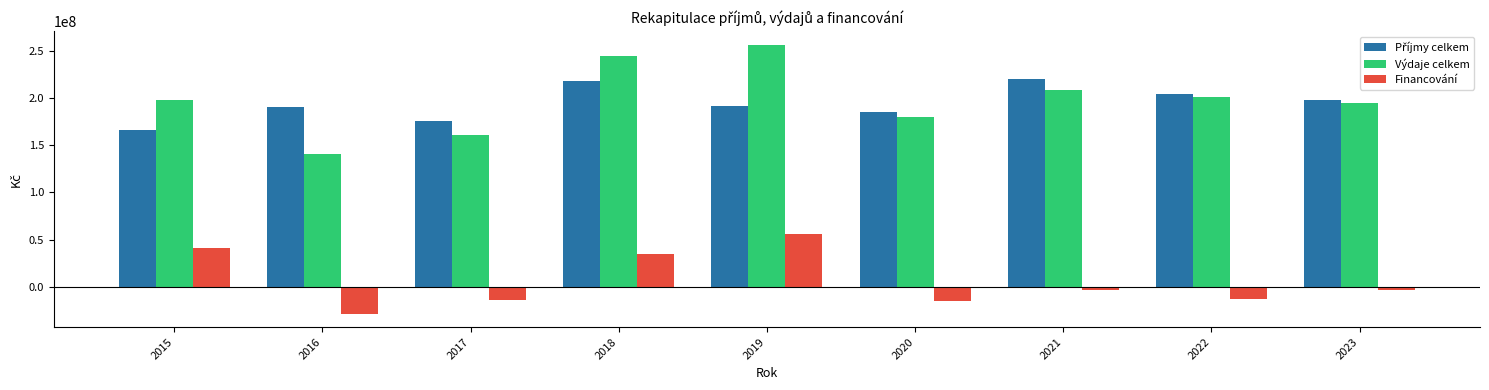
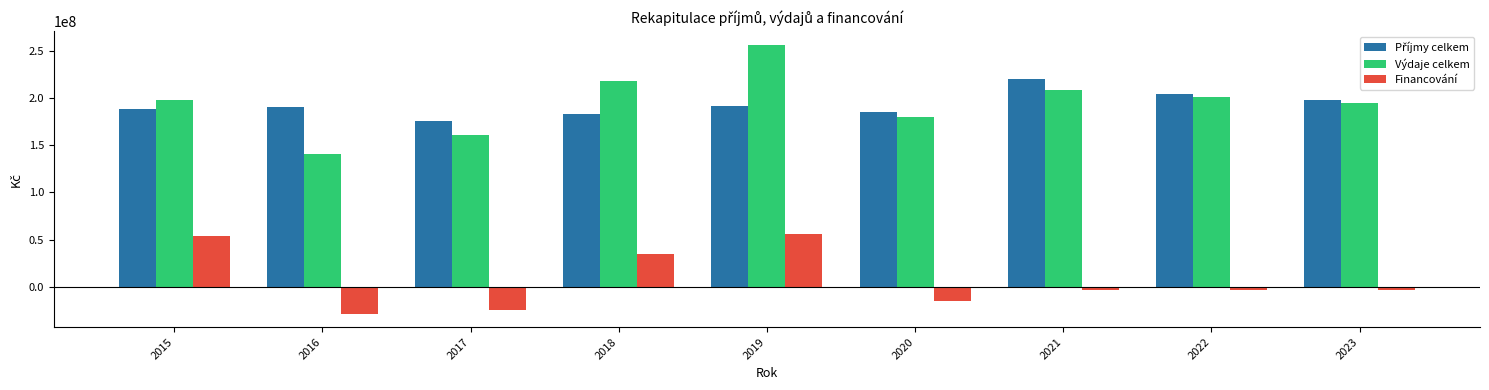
  {
    "Příjmy celkem": {
-     "2015": 170000000,
+     "2015": 190000000,
      "2016": 190000000,
      "2017": 180000000,
-     "2018": 220000000,
+     "2018": 180000000,
      "2019": 190000000,
      "2020": 190000000,
      "2021": 220000000,
      "2022": 200000000,
      "2023": 200000000
    },
    "Výdaje celkem": {
      "2015": 200000000,
      "2016": 140000000,
      "2017": 160000000,
-     "2018": 240000000,
+     "2018": 220000000,
      "2019": 260000000,
      "2020": 180000000,
      "2021": 210000000,
      "2022": 200000000,
      "2023": 190000000
    },
    "Financování": {
-     "2015": 40000000,
+     "2015": 50000000,
      "2016": -30000000,
-     "2017": -10000000,
+     "2017": -20000000,
      "2018": 30000000,
      "2019": 60000000,
      "2020": -10000000,
      "2021": 0,
-     "2022": -10000000,
+     "2022": 0,
      "2023": 0
    }
  }
